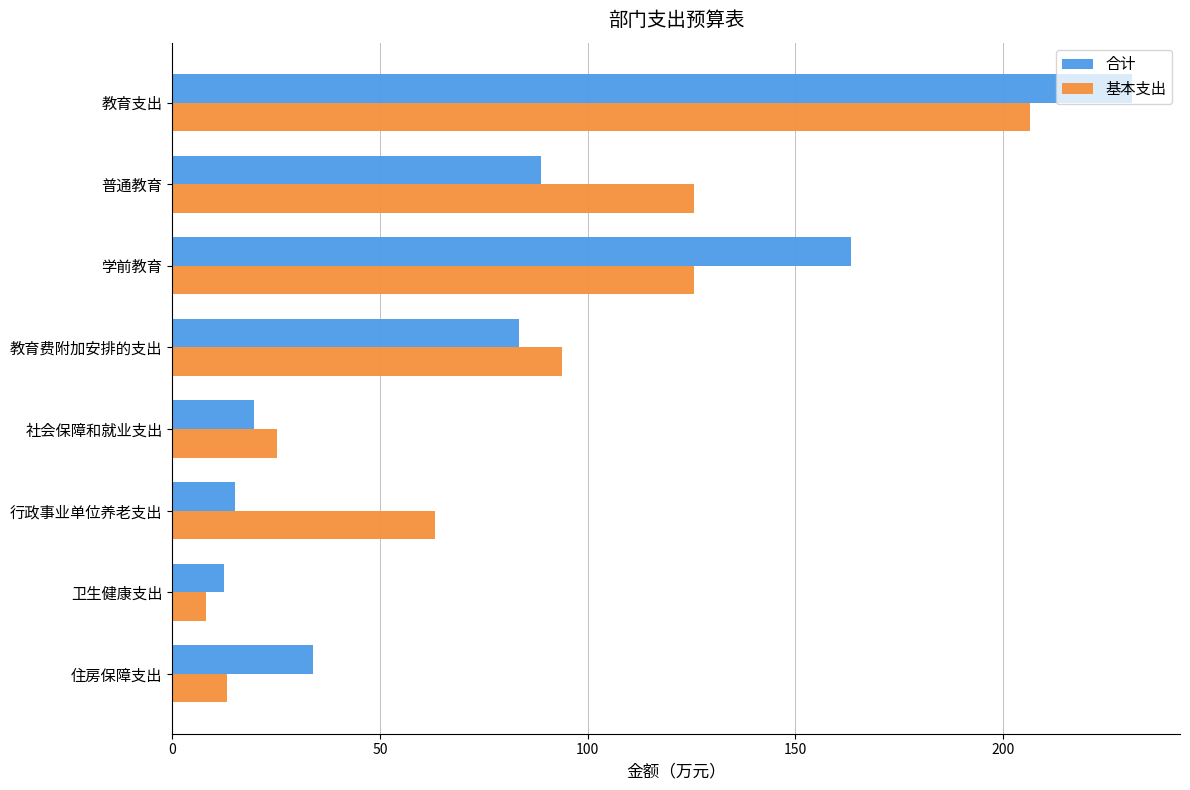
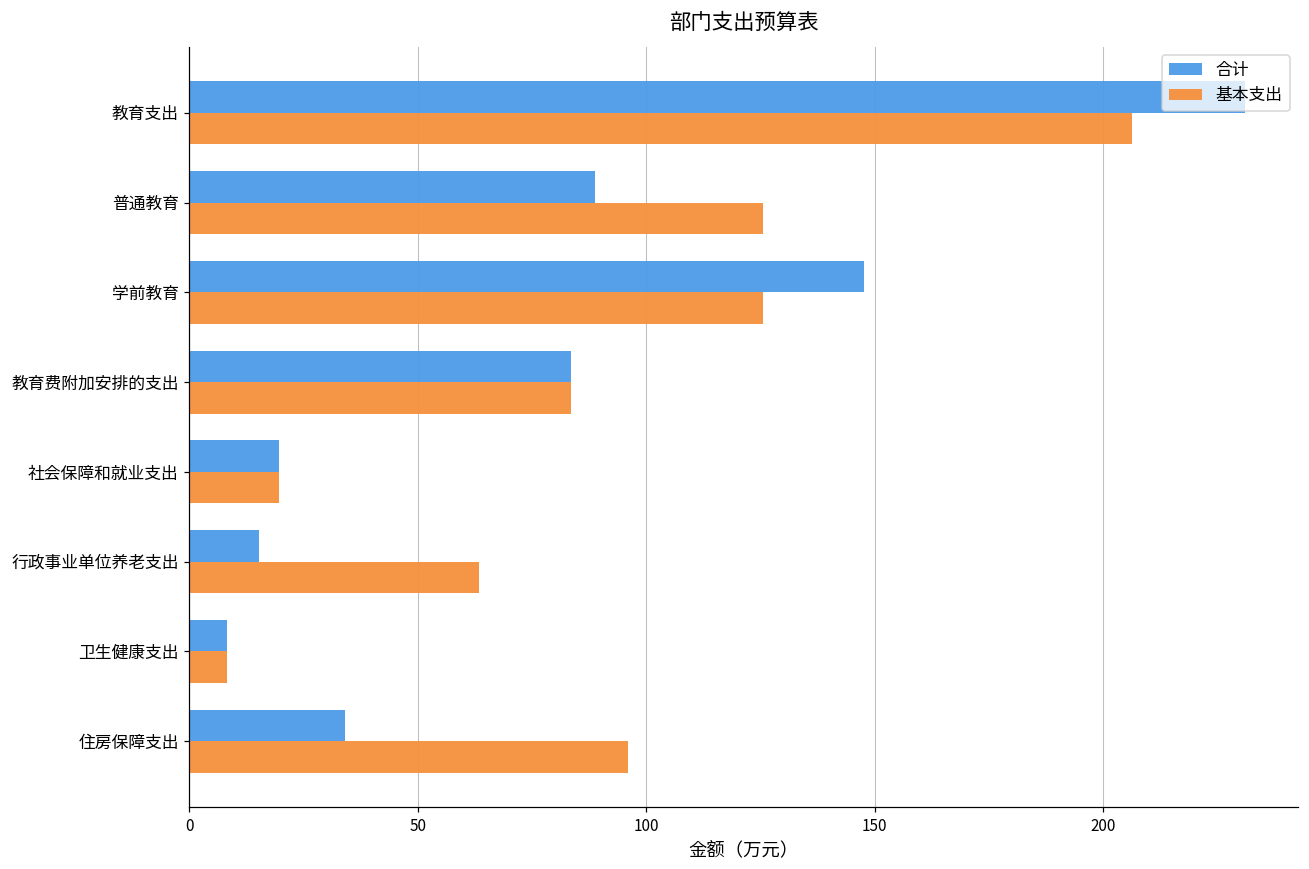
  {
    "合计": {
      "普通教育": 89,
-     "学前教育": 163,
+     "学前教育": 148,
      "教育费附加安排的支出": 83,
      "社会保障和就业支出": 20,
      "行政事业单位养老支出": 15,
-     "卫生健康支出": 13,
+     "卫生健康支出": 8,
      "住房保障支出": 34
    },
    "基本支出": {
      "教育支出": 206,
      "普通教育": 126,
      "学前教育": 126,
-     "教育费附加安排的支出": 94,
-     "社会保障和就业支出": 25,
+     "教育费附加安排的支出": 83,
+     "社会保障和就业支出": 20,
      "行政事业单位养老支出": 63,
      "卫生健康支出": 8,
-     "住房保障支出": 13
+     "住房保障支出": 96
    }
  }
